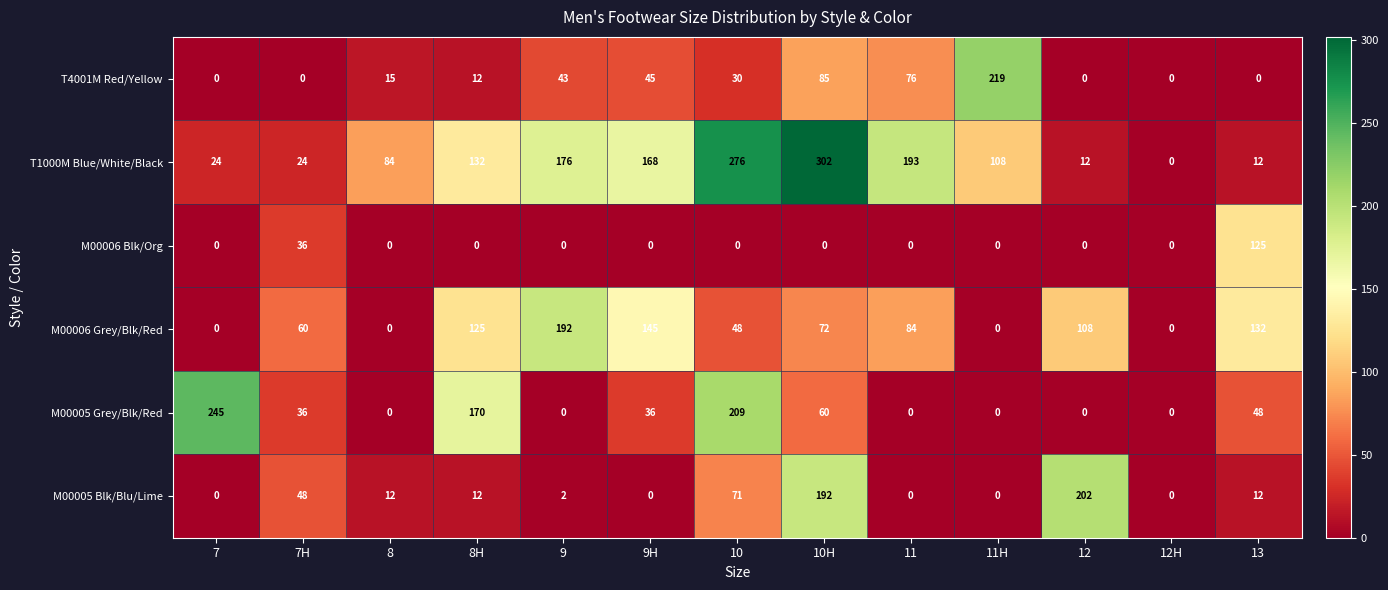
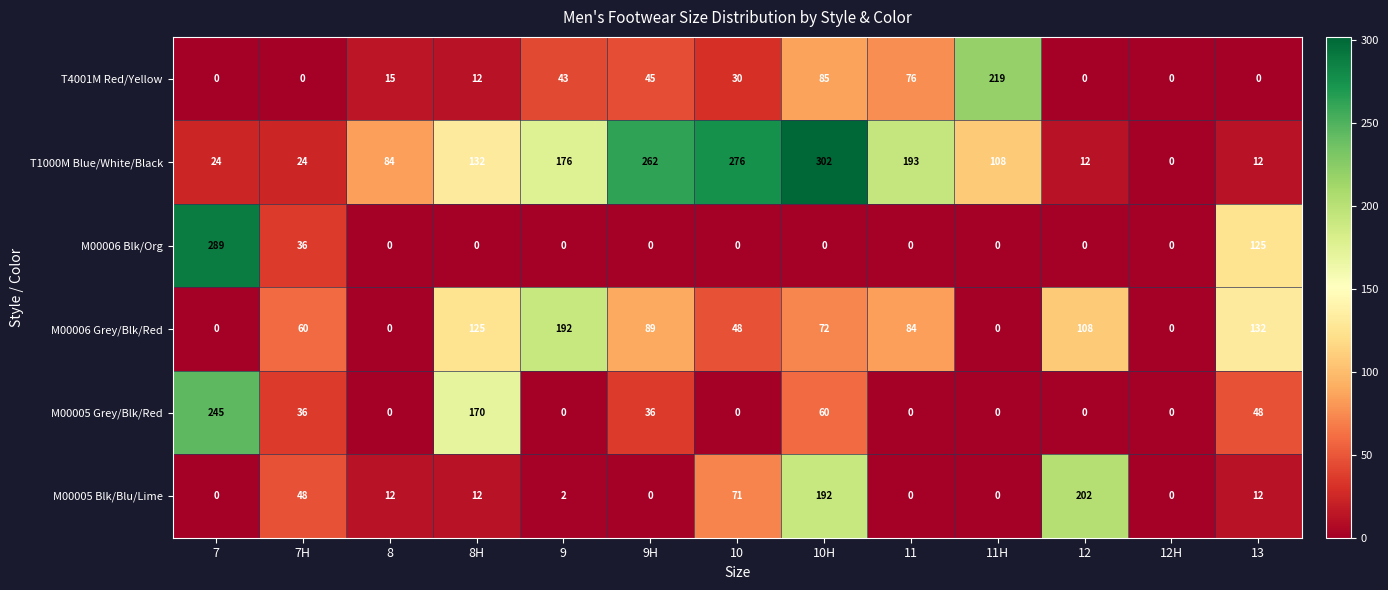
  {
    "T4001M Red/Yellow": {
      "7": 0,
      "7H": 0,
      "8": 15,
      "8H": 12,
      "9": 43,
      "9H": 45,
      "10": 30,
      "10H": 85,
      "11": 76,
      "11H": 219,
      "12": 0,
      "12H": 0,
      "13": 0
    },
    "T1000M Blue/White/Black": {
      "7": 24,
      "7H": 24,
      "8": 84,
      "8H": 132,
      "9": 176,
-     "9H": 168,
+     "9H": 262,
      "10": 276,
      "10H": 302,
      "11": 193,
      "11H": 108,
      "12": 12,
      "12H": 0,
      "13": 12
    },
    "M00006 Blk/Org": {
-     "7": 0,
+     "7": 289,
      "7H": 36,
      "8": 0,
      "8H": 0,
      "9": 0,
      "9H": 0,
      "10": 0,
      "10H": 0,
      "11": 0,
      "11H": 0,
      "12": 0,
      "12H": 0,
      "13": 125
    },
    "M00006 Grey/Blk/Red": {
      "7": 0,
      "7H": 60,
      "8": 0,
      "8H": 125,
      "9": 192,
-     "9H": 145,
+     "9H": 89,
      "10": 48,
      "10H": 72,
      "11": 84,
      "11H": 0,
      "12": 108,
      "12H": 0,
      "13": 132
    },
    "M00005 Grey/Blk/Red": {
      "7": 245,
      "7H": 36,
      "8": 0,
      "8H": 170,
      "9": 0,
      "9H": 36,
-     "10": 209,
+     "10": 0,
      "10H": 60,
      "11": 0,
      "11H": 0,
      "12": 0,
      "12H": 0,
      "13": 48
    },
    "M00005 Blk/Blu/Lime": {
      "7": 0,
      "7H": 48,
      "8": 12,
      "8H": 12,
      "9": 2,
      "9H": 0,
      "10": 71,
      "10H": 192,
      "11": 0,
      "11H": 0,
      "12": 202,
      "12H": 0,
      "13": 12
    }
  }
